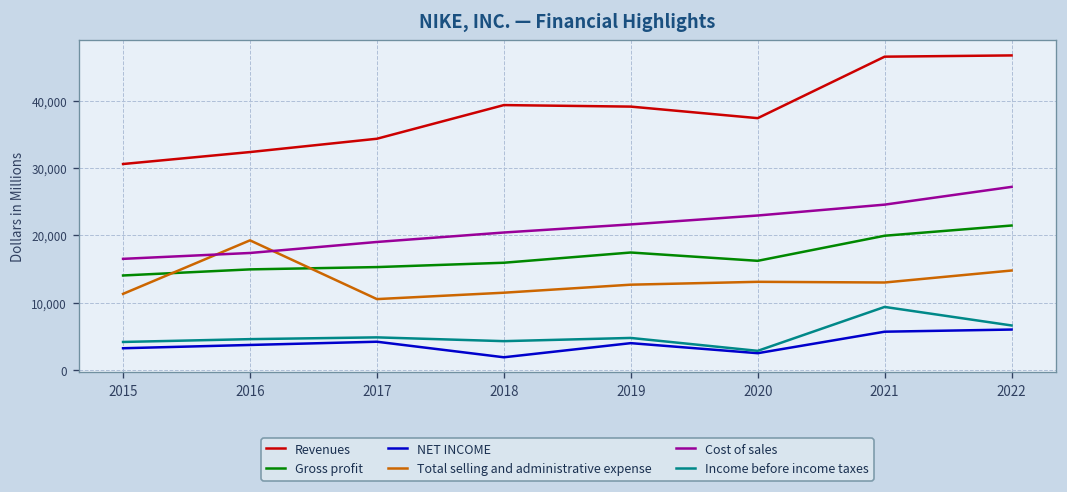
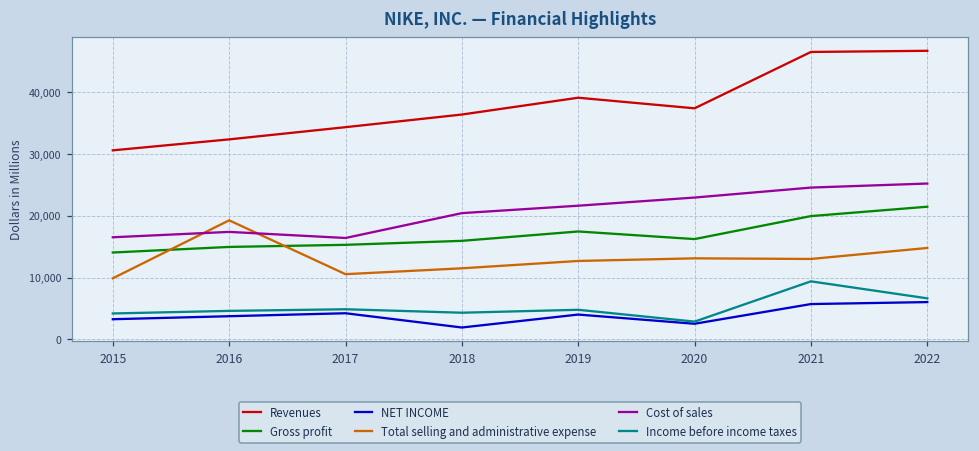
  {
    "Revenues": {
      "2015": "31,000",
      "2016": "32,000",
      "2017": "34,000",
-     "2018": "39,000",
+     "2018": "36,000",
      "2019": "39,000",
      "2020": "37,000",
      "2021": "47,000",
      "2022": "47,000"
    },
    "Gross profit": {
      "2015": "14,000",
      "2016": "15,000",
      "2017": "15,000",
      "2018": "16,000",
      "2019": "17,000",
      "2020": "16,000",
      "2021": "20,000",
      "2022": "21,000"
    },
    "NET INCOME": {
      "2015": "3,000",
      "2016": "4,000",
      "2017": "4,000",
      "2018": "2,000",
      "2019": "4,000",
      "2021": "6,000",
      "2022": "6,000"
    },
    "Total selling and administrative expense": {
-     "2015": "11,000",
+     "2015": "10,000",
      "2016": "19,000",
      "2017": "11,000",
      "2018": "12,000",
      "2019": "13,000",
      "2020": "13,000",
      "2021": "13,000",
      "2022": "15,000"
    },
    "Cost of sales": {
      "2015": "17,000",
      "2016": "17,000",
-     "2017": "19,000",
+     "2017": "16,000",
      "2018": "20,000",
      "2019": "22,000",
      "2020": "23,000",
      "2021": "25,000",
-     "2022": "27,000"
+     "2022": "25,000"
    },
    "Income before income taxes": {
      "2015": "4,000",
      "2016": "5,000",
      "2017": "5,000",
      "2018": "4,000",
      "2019": "5,000",
      "2021": "9,000",
      "2022": "7,000"
    }
  }
